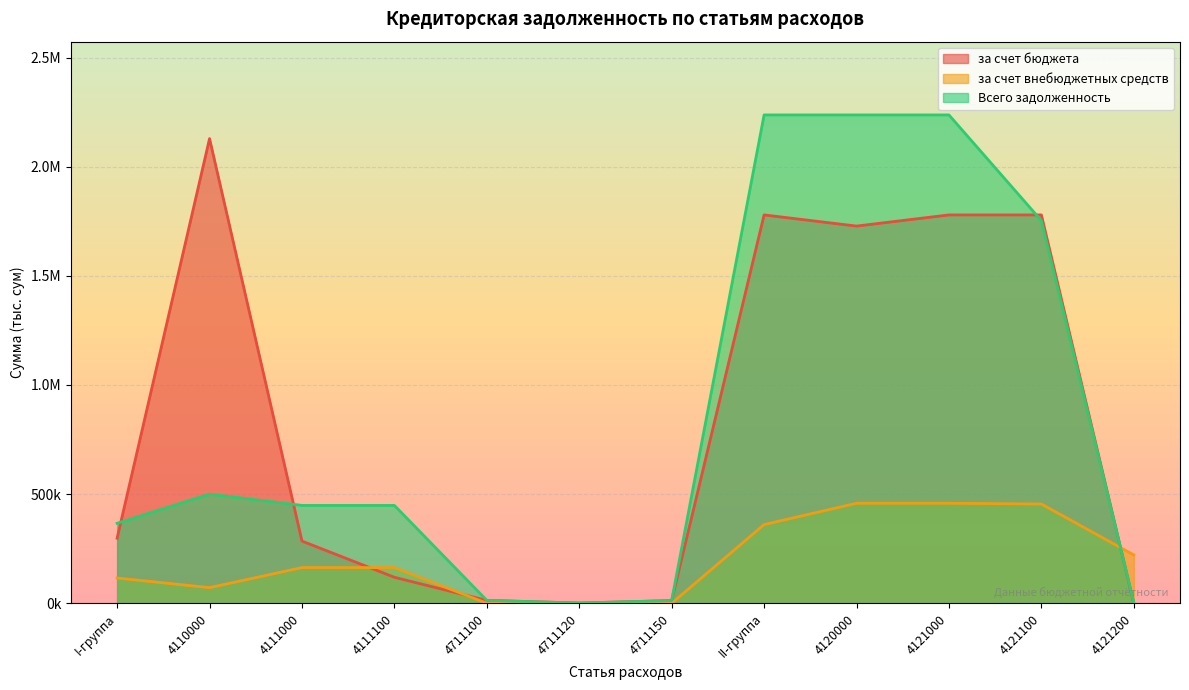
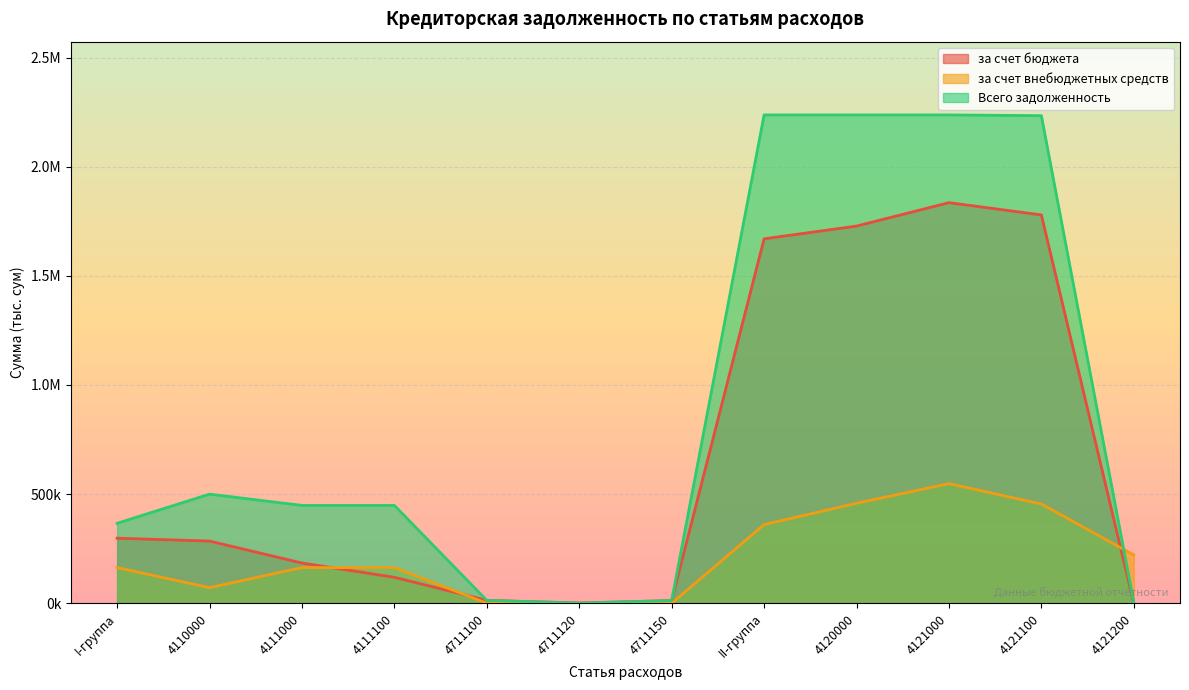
  {
    "за счет бюджета": {
      "I-группа": 300000,
-     "4110000": 2130000,
-     "4111000": 280000,
+     "4110000": 280000,
+     "4111000": 180000,
      "4111100": 120000,
-     "II-группа": 1780000,
+     "II-группа": 1670000,
      "4120000": 1730000,
-     "4121000": 1780000,
+     "4121000": 1840000,
      "4121100": 1780000
    },
    "за счет внебюджетных средств": {
-     "I-группа": 120000,
+     "I-группа": 160000,
      "4110000": 70000,
      "4111000": 160000,
      "4111100": 160000,
      "4711100": 0,
      "4711150": 0,
      "II-группа": 360000,
      "4120000": 460000,
-     "4121000": 460000,
+     "4121000": 550000,
      "4121100": 450000,
      "4121200": 220000
    },
    "Всего задолженность": {
      "I-группа": 370000,
      "4110000": 500000,
      "4111000": 450000,
      "4111100": 450000,
      "II-группа": 2240000,
      "4120000": 2240000,
      "4121000": 2240000,
-     "4121100": 1750000
+     "4121100": 2230000
    }
  }
